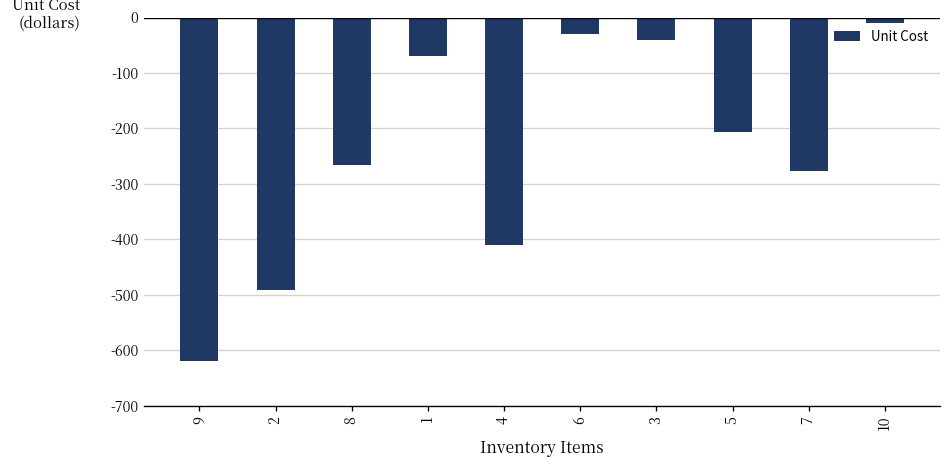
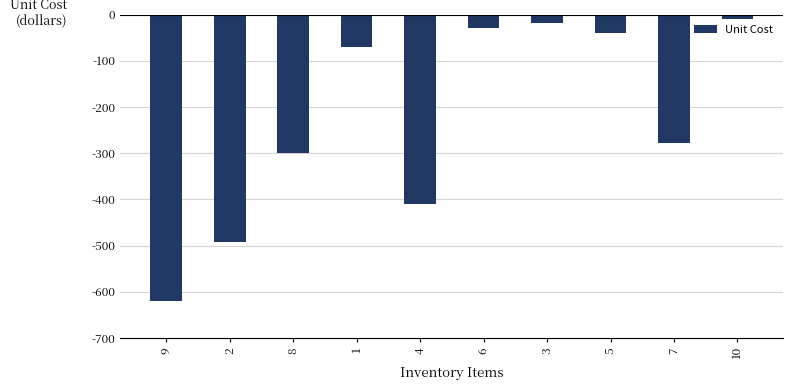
  {
    "9": -620,
    "2": -490,
-   "8": -270,
+   "8": -300,
    "1": -70,
    "4": -410,
    "6": -30,
-   "3": -40,
-   "5": -210,
+   "3": -20,
+   "5": -40,
    "7": -280,
    "10": -10
  }
